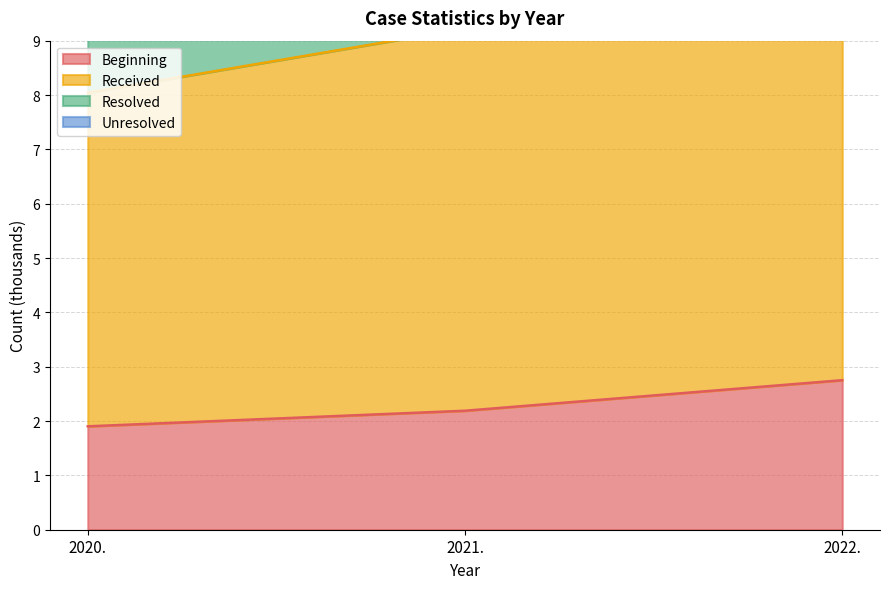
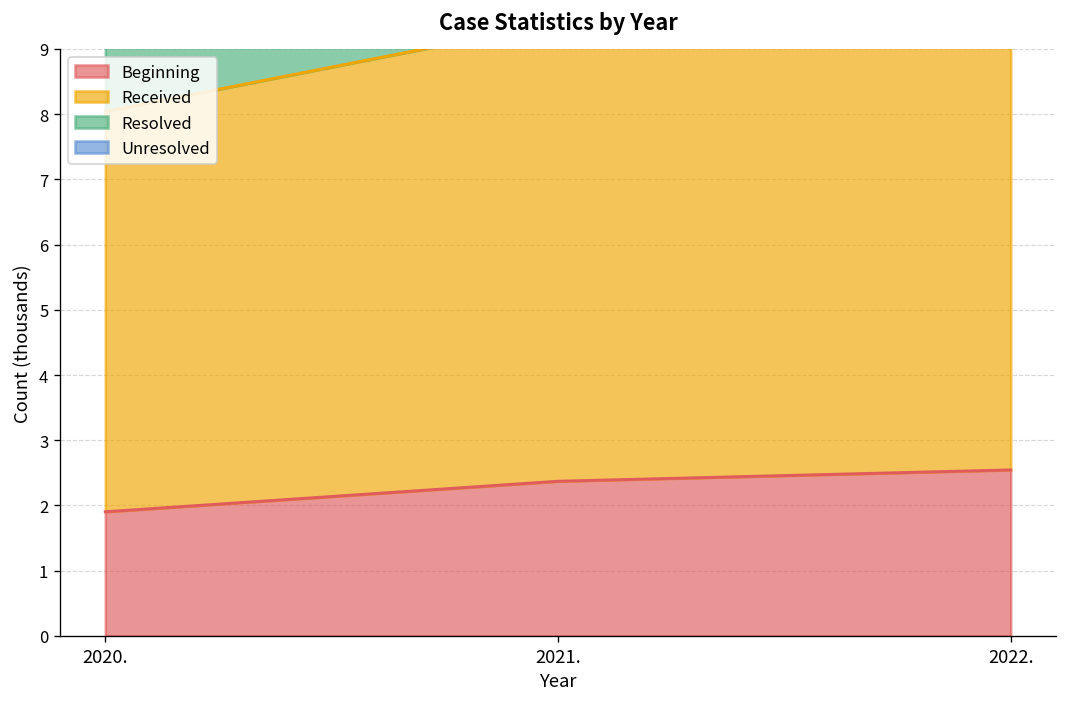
  {
    "Beginning": {
      "2020.": 1.9,
-     "2021.": 2.2,
-     "2022.": 2.8
+     "2021.": 2.4,
+     "2022.": 2.5
    }
  }
